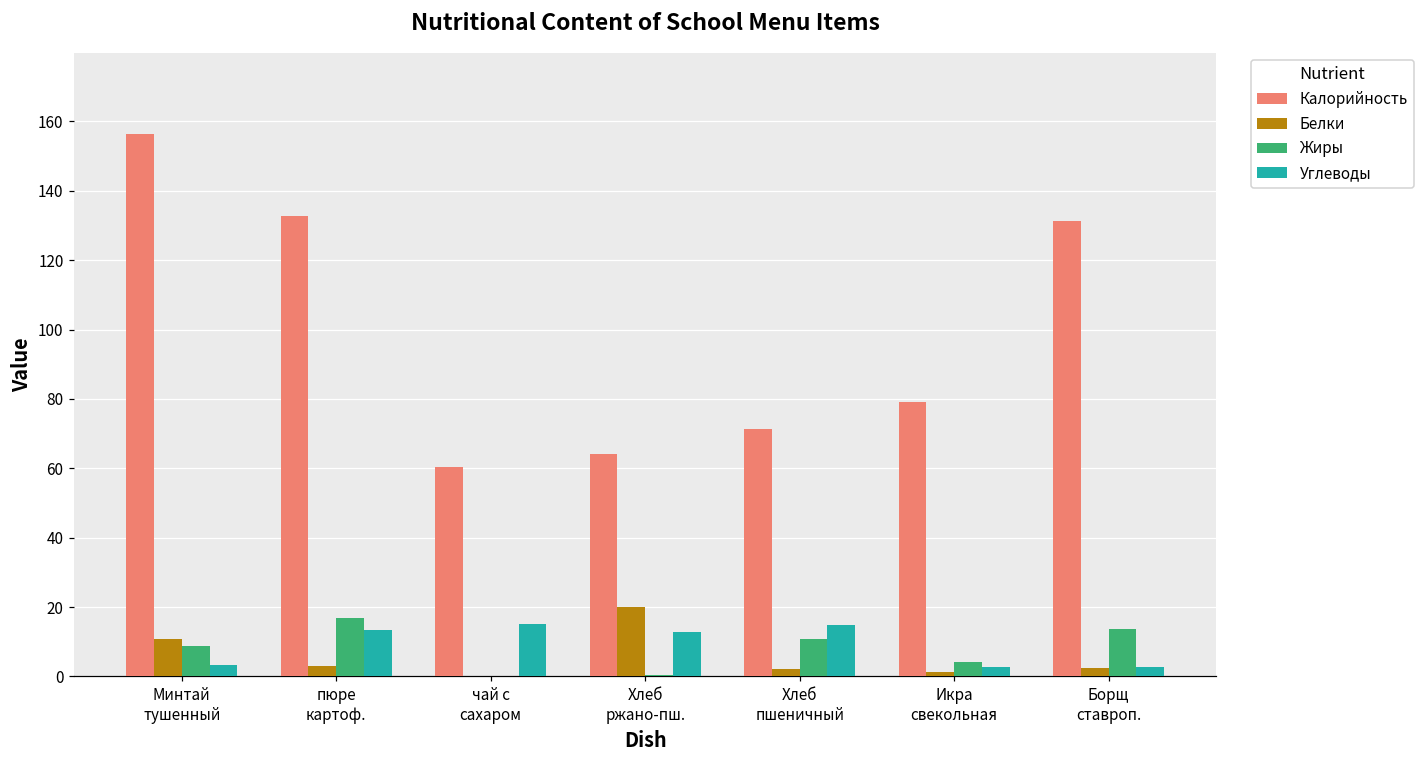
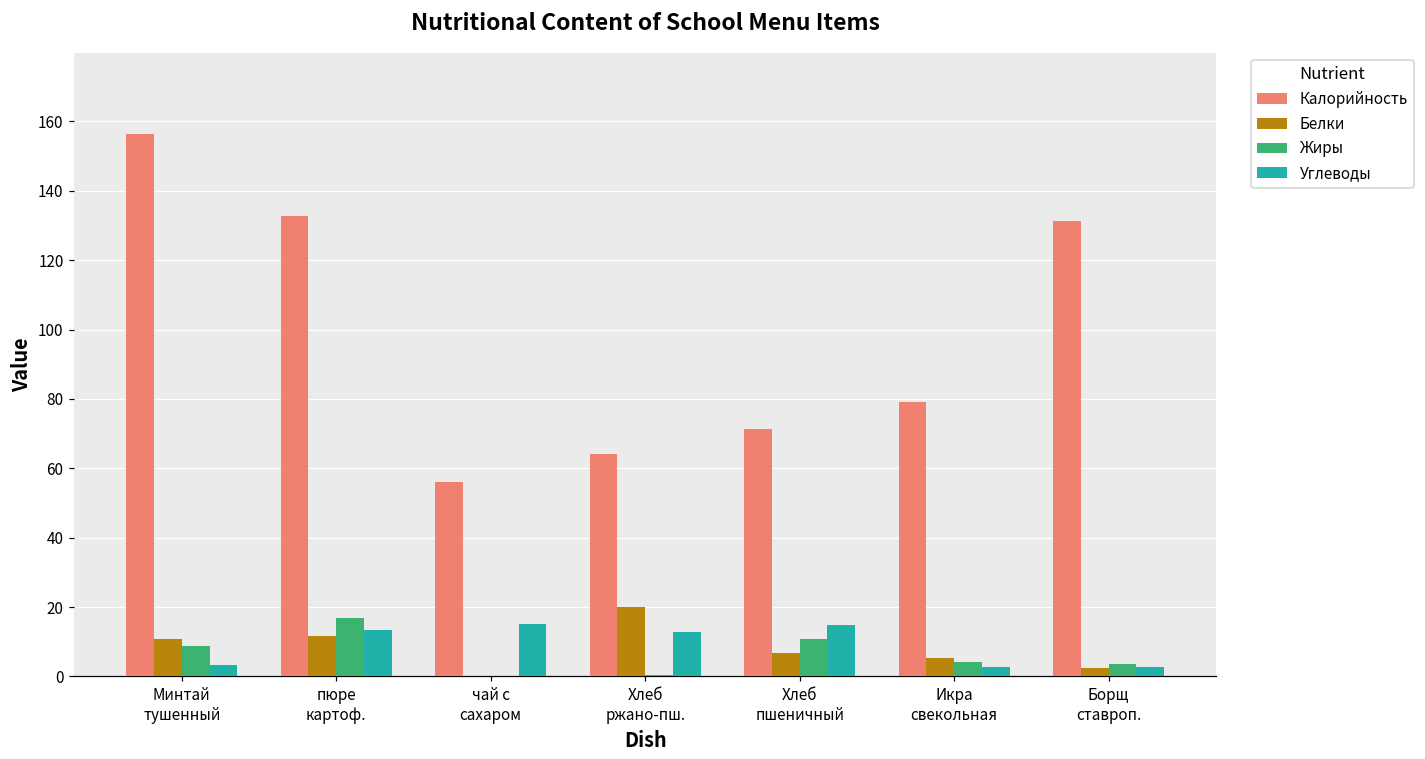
  {
    "Калорийность": {
      "Минтай тушенный": 156,
      "пюре картоф.": 133,
-     "чай с сахаром": 60,
+     "чай с сахаром": 56,
      "Хлеб ржано-пш.": 64,
      "Хлеб пшеничный": 71,
      "Икра свекольная": 79,
      "Борщ ставроп.": 131
    },
    "Белки": {
      "Минтай тушенный": 11,
-     "пюре картоф.": 3,
+     "пюре картоф.": 12,
      "Хлеб ржано-пш.": 20,
-     "Хлеб пшеничный": 2,
-     "Икра свекольная": 1,
+     "Хлеб пшеничный": 7,
+     "Икра свекольная": 5,
      "Борщ ставроп.": 3
    },
    "Жиры": {
      "Минтай тушенный": 9,
      "пюре картоф.": 17,
      "чай с сахаром": 0,
      "Хлеб пшеничный": 11,
      "Икра свекольная": 4,
-     "Борщ ставроп.": 14
+     "Борщ ставроп.": 4
    },
    "Углеводы": {
      "Минтай тушенный": 3,
      "пюре картоф.": 13,
      "чай с сахаром": 15,
      "Хлеб ржано-пш.": 13,
      "Хлеб пшеничный": 15,
      "Икра свекольная": 3,
      "Борщ ставроп.": 3
    }
  }
